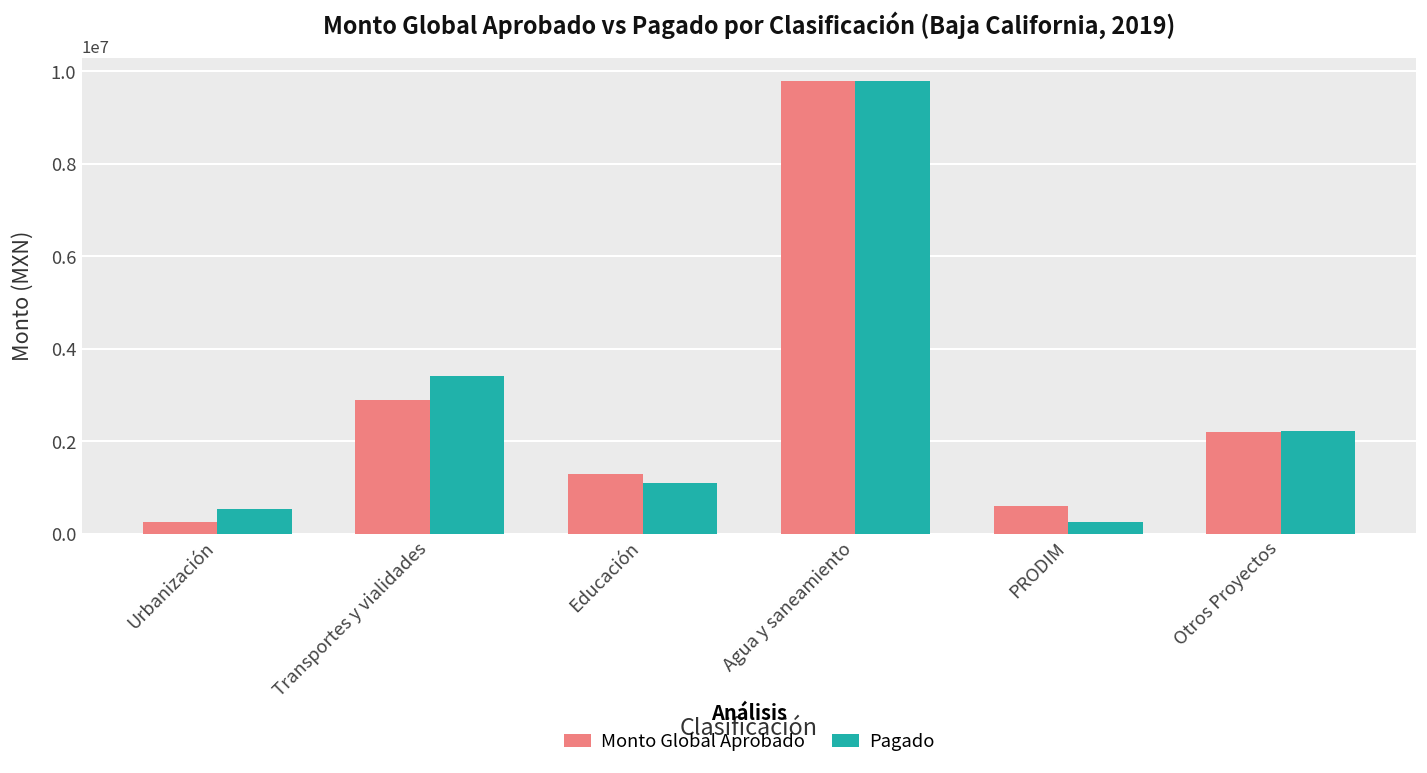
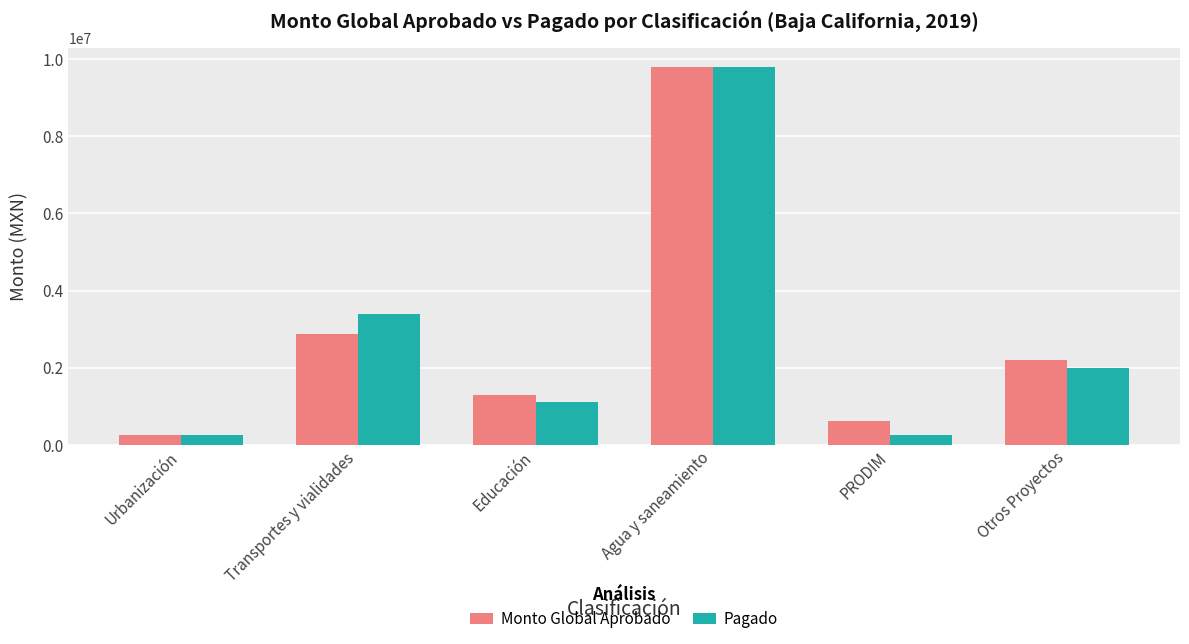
  {
    "Monto Global Aprobado": {
      "Urbanización": 200000,
      "Transportes y vialidades": 2900000,
      "Educación": 1300000,
      "Agua y saneamiento": 9800000,
      "PRODIM": 600000,
      "Otros Proyectos": 2200000
    },
    "Pagado": {
-     "Urbanización": 500000,
+     "Urbanización": 200000,
      "Transportes y vialidades": 3400000,
      "Educación": 1100000,
      "Agua y saneamiento": 9800000,
      "PRODIM": 200000,
-     "Otros Proyectos": 2200000
+     "Otros Proyectos": 2000000
    }
  }
